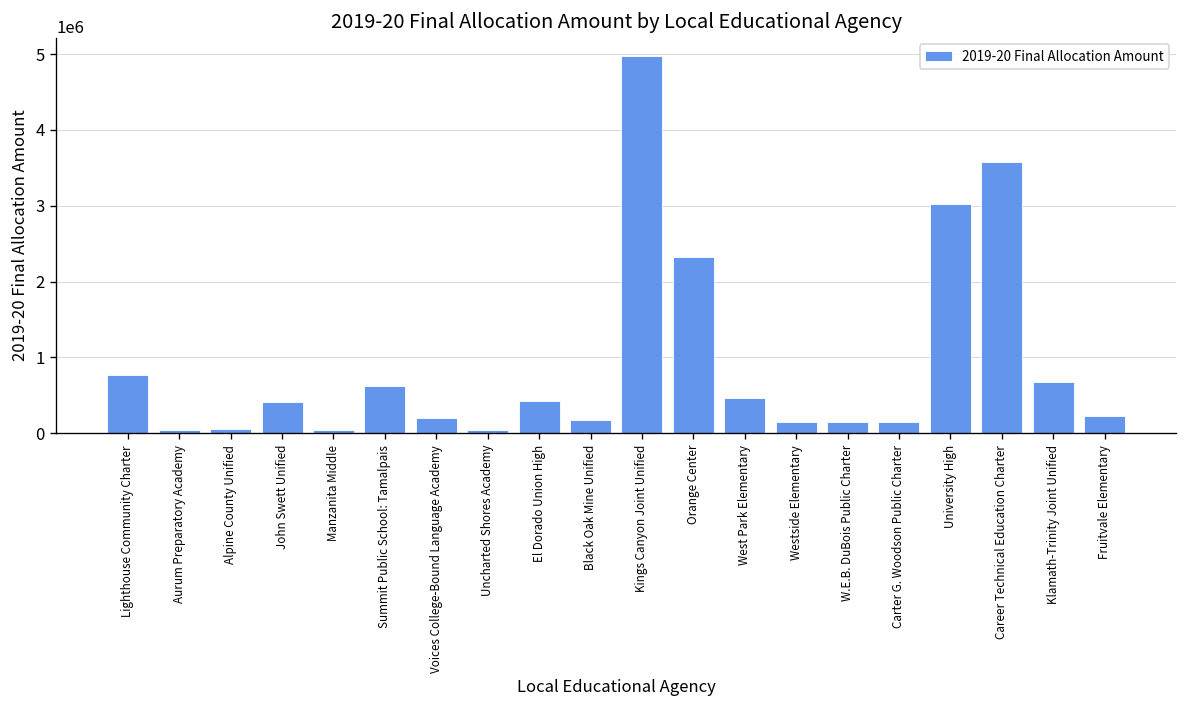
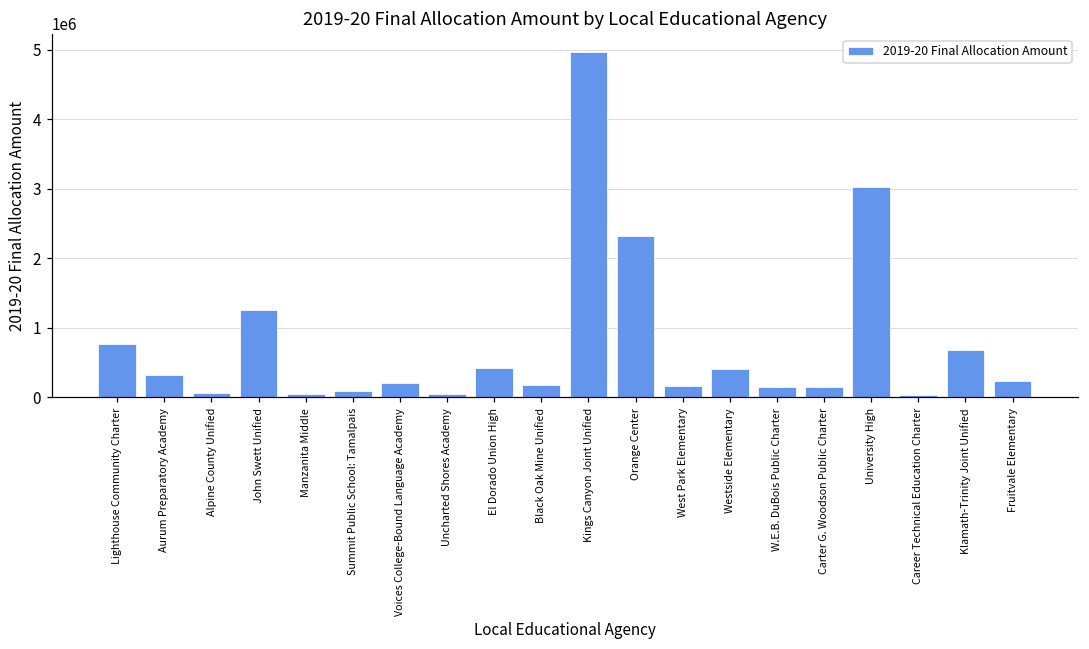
  {
    "Lighthouse Community Charter": 800000,
-   "Aurum Preparatory Academy": 0,
+   "Aurum Preparatory Academy": 300000,
    "Alpine County Unified": 100000,
-   "John Swett Unified": 400000,
+   "John Swett Unified": 1200000,
    "Manzanita Middle": 0,
-   "Summit Public School: Tamalpais": 600000,
+   "Summit Public School: Tamalpais": 100000,
    "Voices College-Bound Language Academy": 200000,
    "Uncharted Shores Academy": 0,
    "El Dorado Union High": 400000,
    "Black Oak Mine Unified": 200000,
    "Kings Canyon Joint Unified": 5000000,
    "Orange Center": 2300000,
-   "West Park Elementary": 500000,
-   "Westside Elementary": 100000,
+   "West Park Elementary": 200000,
+   "Westside Elementary": 400000,
    "W.E.B. DuBois Public Charter": 200000,
    "Carter G. Woodson Public Charter": 100000,
    "University High": 3000000,
-   "Career Technical Education Charter": 3600000,
+   "Career Technical Education Charter": 0,
    "Klamath-Trinity Joint Unified": 700000,
    "Fruitvale Elementary": 200000
  }
